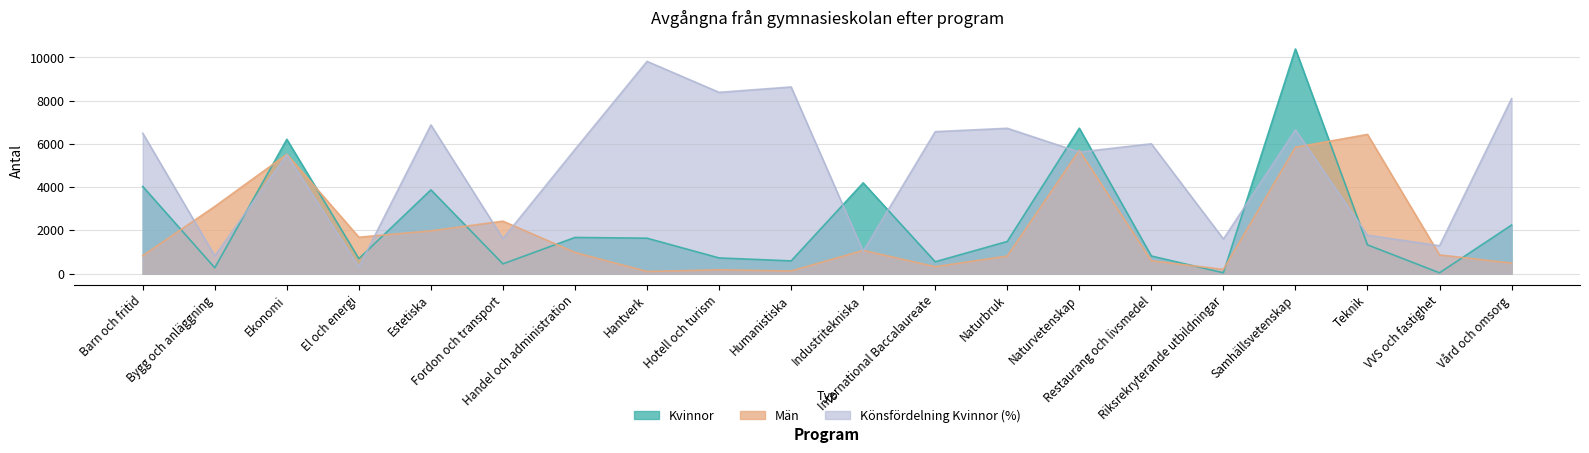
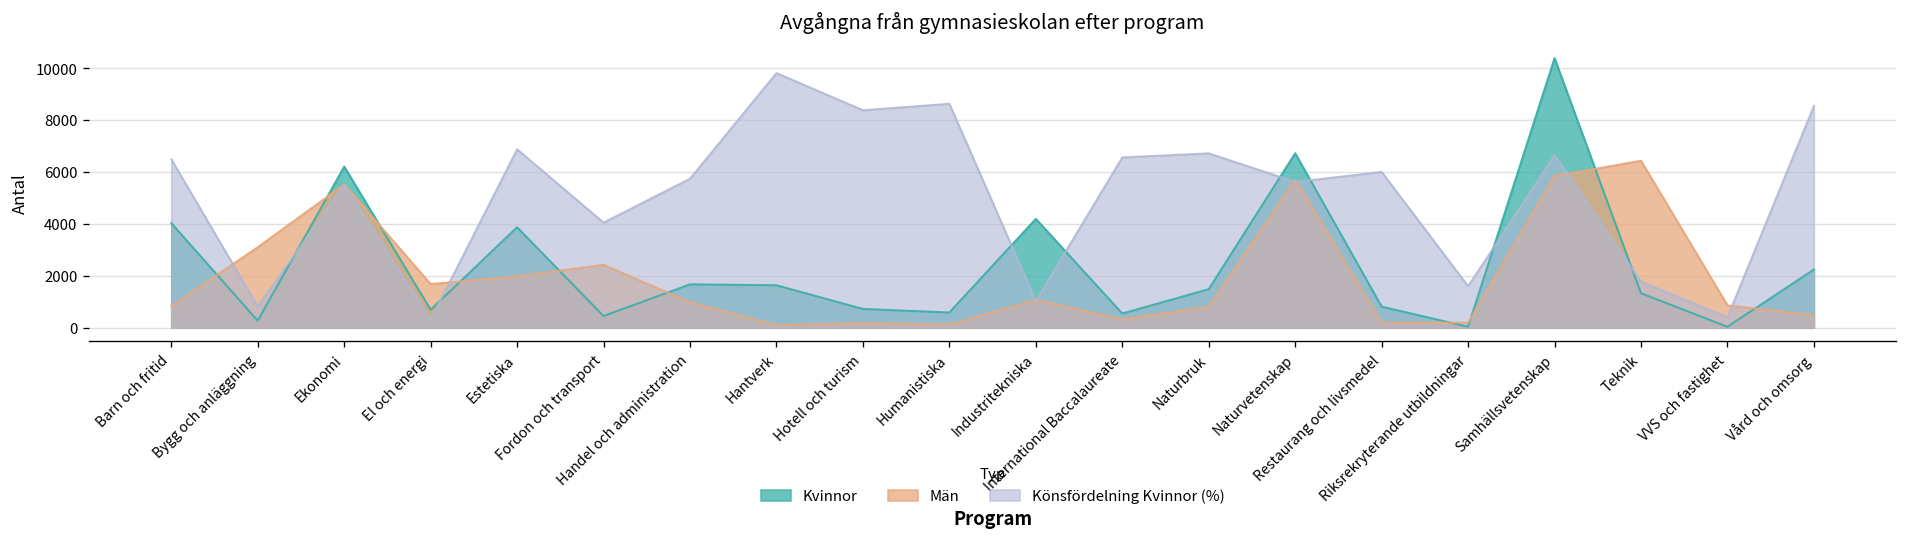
  {
    "Kvinnor": {
      "Barn och fritid": 4000,
      "Bygg och anläggning": 300,
      "Ekonomi": 6200,
      "El och energi": 700,
      "Estetiska": 3900,
      "Fordon och transport": 400,
      "Handel och administration": 1700,
      "Hantverk": 1600,
      "Hotell och turism": 700,
      "Humanistiska": 600,
      "Industritekniska": 4200,
      "International Baccalaureate": 500,
      "Naturbruk": 1500,
      "Naturvetenskap": 6700,
      "Restaurang och livsmedel": 800,
      "Riksrekryterande utbildningar": 0,
      "Samhällsvetenskap": 10400,
      "Teknik": 1300,
      "VVS och fastighet": 0,
      "Vård och omsorg": 2200
    },
    "Män": {
      "Barn och fritid": 800,
      "Bygg och anläggning": 3100,
      "El och energi": 1700,
      "Estetiska": 2000,
      "Fordon och transport": 2400,
      "Handel och administration": 1000,
      "Hantverk": 100,
      "Hotell och turism": 200,
      "Humanistiska": 100,
      "International Baccalaureate": 300,
      "Naturbruk": 800,
-     "Restaurang och livsmedel": 600,
+     "Restaurang och livsmedel": 200,
      "Riksrekryterande utbildningar": 200,
      "Samhällsvetenskap": 5800,
      "Teknik": 6400,
      "VVS och fastighet": 900,
      "Vård och omsorg": 500
    },
    "Könsfördelning Kvinnor (%)": {
      "Barn och fritid": 6500,
      "Bygg och anläggning": 800,
      "El och energi": 300,
      "Estetiska": 6900,
-     "Fordon och transport": 1600,
+     "Fordon och transport": 4100,
      "Handel och administration": 5700,
      "Hantverk": 9800,
      "Hotell och turism": 8400,
      "Humanistiska": 8600,
      "International Baccalaureate": 6600,
      "Naturbruk": 6700,
      "Restaurang och livsmedel": 6000,
      "Riksrekryterande utbildningar": 1600,
      "Samhällsvetenskap": 6600,
      "Teknik": 1800,
-     "VVS och fastighet": 1300,
-     "Vård och omsorg": 8100
+     "VVS och fastighet": 400,
+     "Vård och omsorg": 8600
    }
  }
